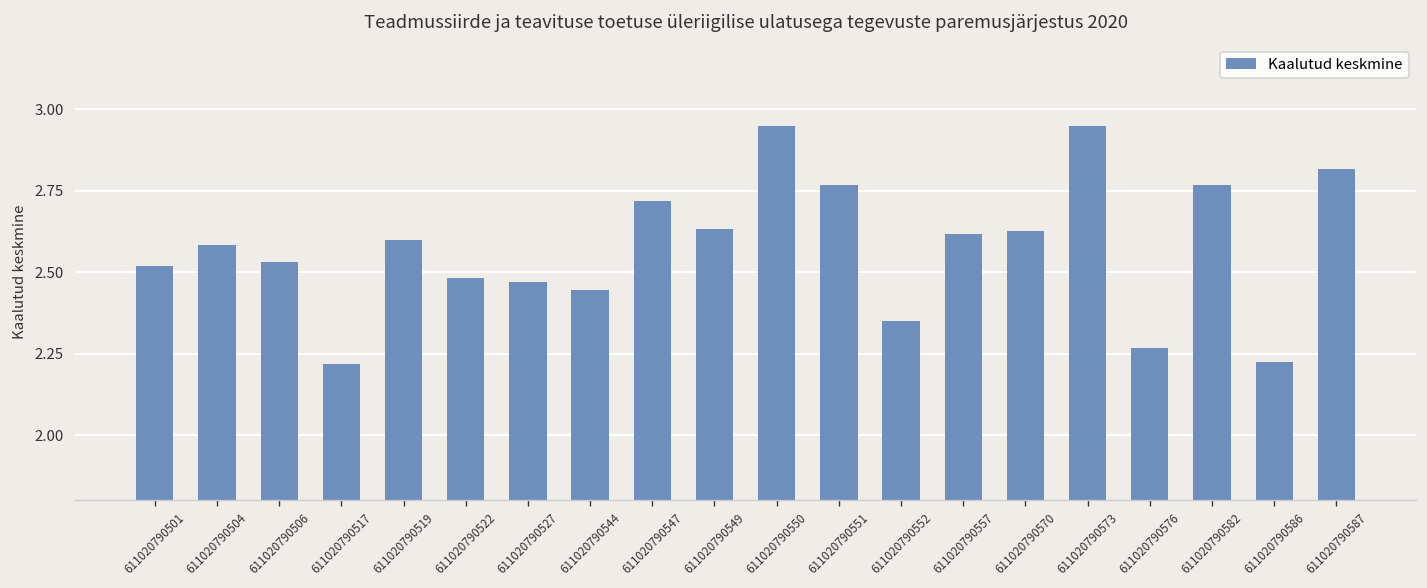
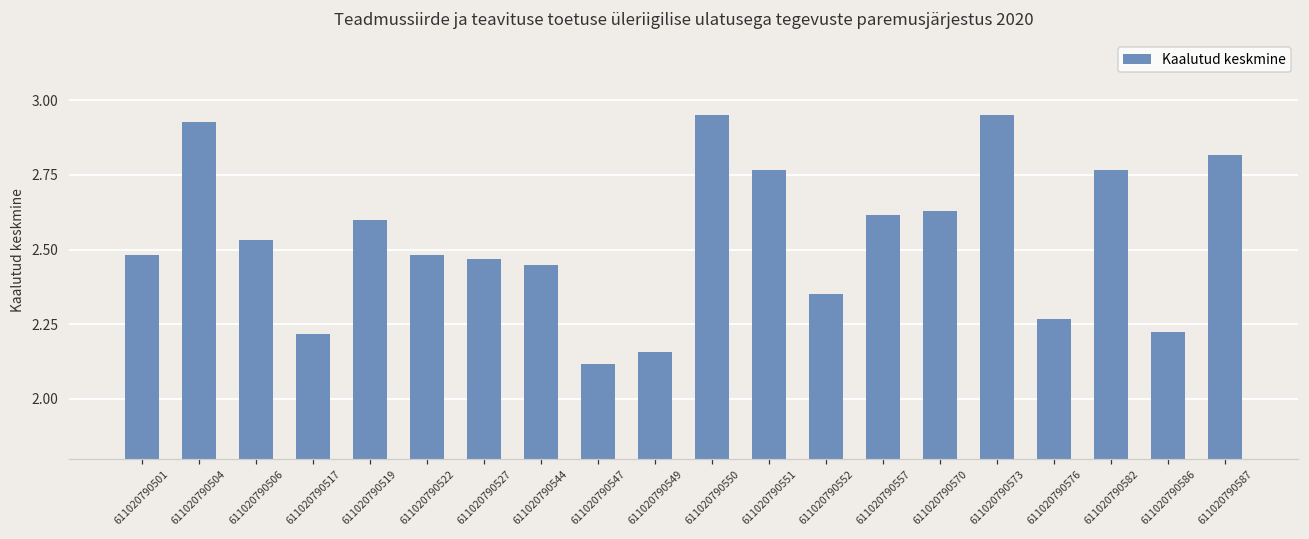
  {
-   "611020790501": 2.52,
-   "611020790504": 2.58,
+   "611020790501": 2.48,
+   "611020790504": 2.93,
    "611020790506": 2.53,
    "611020790517": 2.22,
    "611020790519": 2.60,
    "611020790522": 2.48,
    "611020790527": 2.47,
    "611020790544": 2.45,
-   "611020790547": 2.72,
-   "611020790549": 2.63,
+   "611020790547": 2.12,
+   "611020790549": 2.16,
    "611020790550": 2.95,
    "611020790551": 2.77,
    "611020790552": 2.35,
    "611020790557": 2.62,
    "611020790570": 2.63,
    "611020790573": 2.95,
    "611020790576": 2.27,
    "611020790582": 2.77,
    "611020790586": 2.22,
    "611020790587": 2.82
  }
